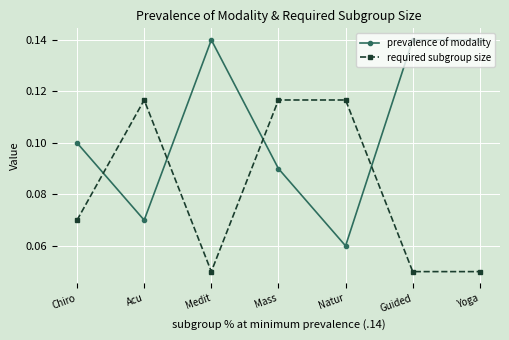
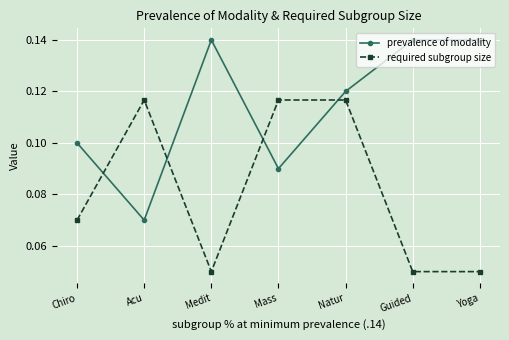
  {
    "prevalence of modality": {
      "Chiro": 0.10,
      "Acu": 0.07,
      "Medit": 0.14,
      "Mass": 0.09,
-     "Natur": 0.06
+     "Natur": 0.12
    },
    "required subgroup size": {
      "Chiro": 0.07,
      "Acu": 0.117,
      "Medit": 0.05,
      "Mass": 0.117,
      "Natur": 0.117,
      "Guided": 0.05,
      "Yoga": 0.05
    }
  }
